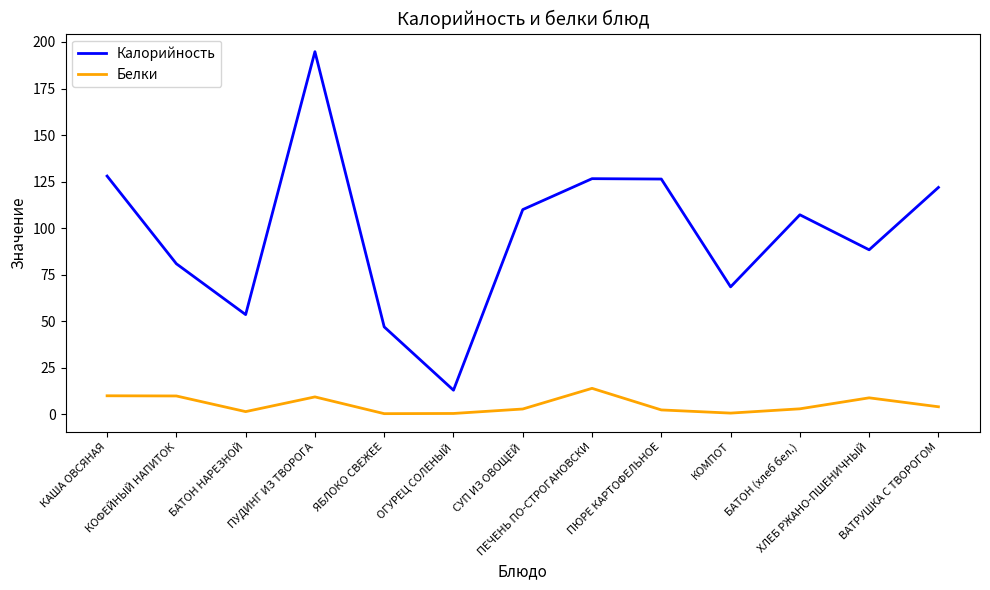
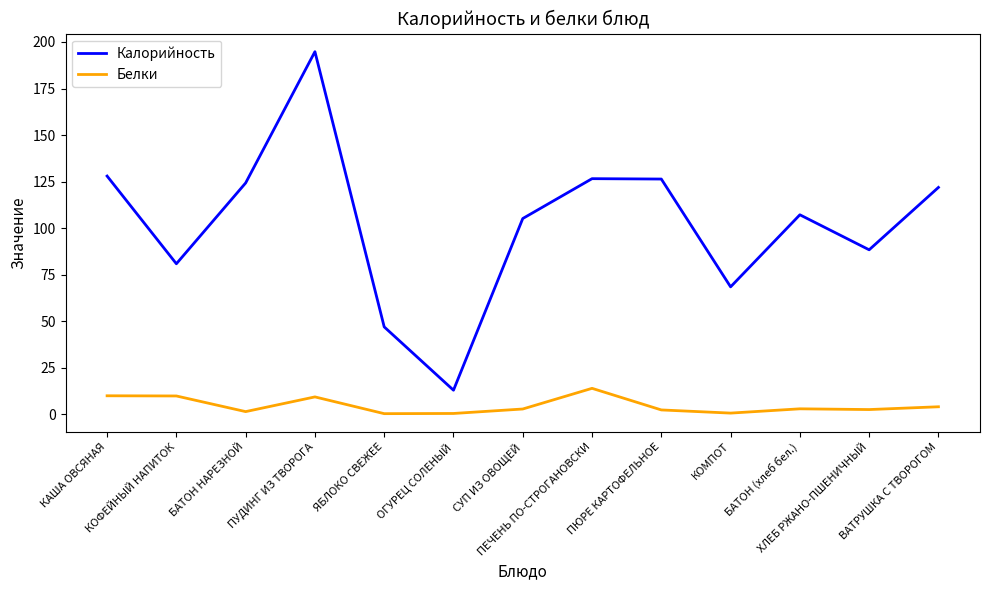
  {
    "Калорийность": {
      "КАША ОВСЯНАЯ": 128,
      "КОФЕЙНЫЙ НАПИТОК": 81,
-     "БАТОН НАРЕЗНОЙ": 54,
+     "БАТОН НАРЕЗНОЙ": 124,
      "ПУДИНГ ИЗ ТВОРОГА": 195,
      "ЯБЛОКО СВЕЖЕЕ": 47,
      "ОГУРЕЦ СОЛЕНЫЙ": 13,
-     "СУП ИЗ ОВОЩЕЙ": 110,
+     "СУП ИЗ ОВОЩЕЙ": 105,
      "ПЕЧЕНЬ ПО-СТРОГАНОВСКИ": 127,
      "ПЮРЕ КАРТОФЕЛЬНОЕ": 126,
      "КОМПОТ": 69,
      "БАТОН (хлеб бел.)": 107,
      "ХЛЕБ РЖАНО-ПШЕНИЧНЫЙ": 88,
      "ВАТРУШКА С ТВОРОГОМ": 122
    },
    "Белки": {
      "КАША ОВСЯНАЯ": 10,
      "КОФЕЙНЫЙ НАПИТОК": 10,
      "БАТОН НАРЕЗНОЙ": 2,
      "ПУДИНГ ИЗ ТВОРОГА": 9,
      "ЯБЛОКО СВЕЖЕЕ": 0,
      "ОГУРЕЦ СОЛЕНЫЙ": 1,
      "СУП ИЗ ОВОЩЕЙ": 3,
      "ПЕЧЕНЬ ПО-СТРОГАНОВСКИ": 14,
      "ПЮРЕ КАРТОФЕЛЬНОЕ": 2,
      "КОМПОТ": 1,
      "БАТОН (хлеб бел.)": 3,
-     "ХЛЕБ РЖАНО-ПШЕНИЧНЫЙ": 9,
+     "ХЛЕБ РЖАНО-ПШЕНИЧНЫЙ": 3,
      "ВАТРУШКА С ТВОРОГОМ": 4
    }
  }
